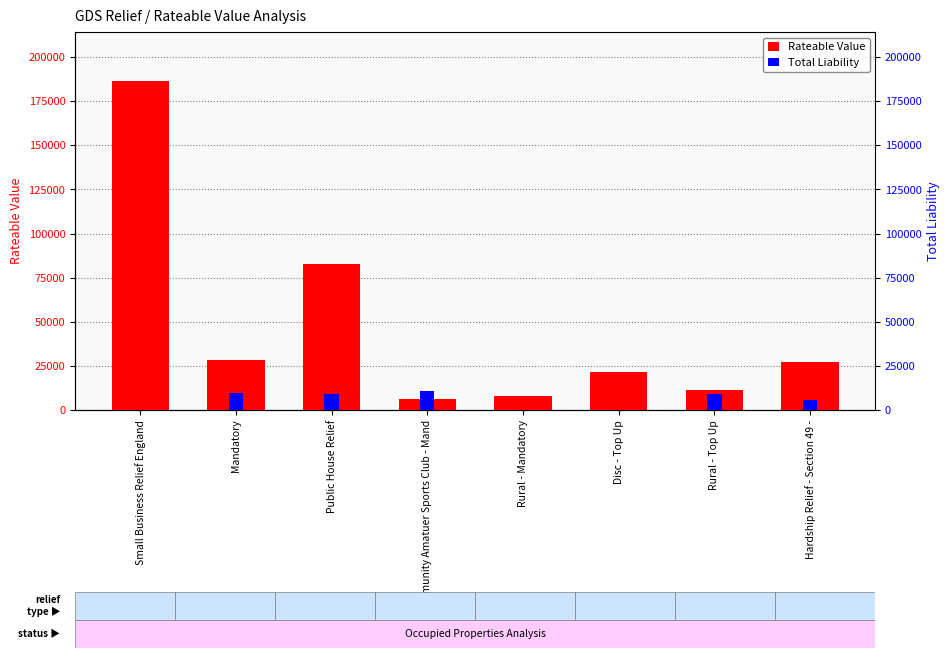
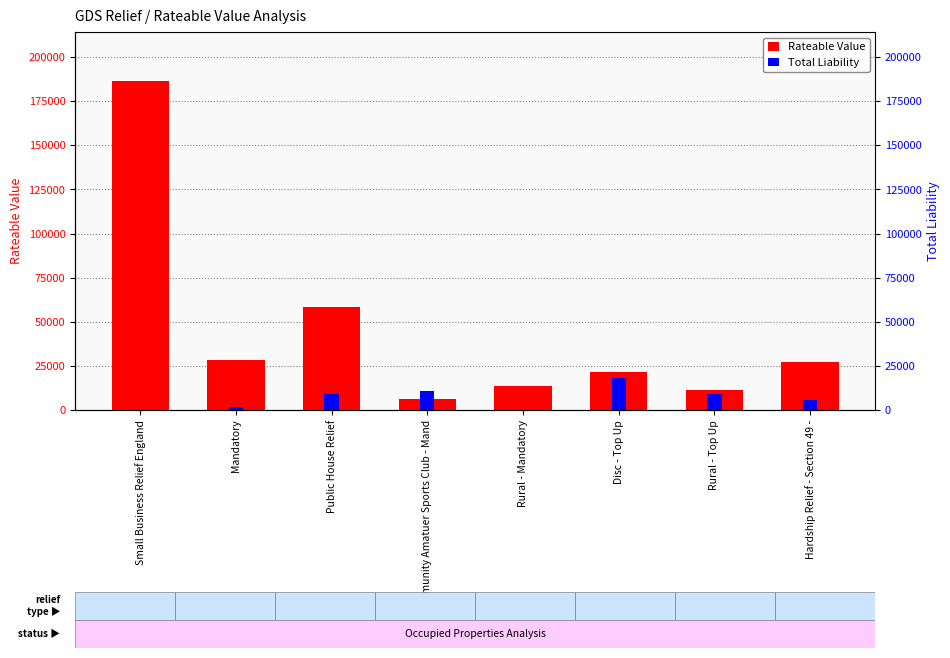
  {
    "Rateable Value": {
      "Small Business Relief England": 186000,
      "Mandatory": 28000,
-     "Public House Relief": 83000,
-     "Rural - Mandatory": 8000,
+     "Public House Relief": 59000,
+     "Rural - Mandatory": 14000,
      "Disc - Top Up": 22000,
      "Rural - Top Up": 11000,
      "Hardship Relief - Section 49 -": 27000
    },
    "Total Liability": {
      "Small Business Relief England": 0,
-     "Mandatory": 9000,
+     "Mandatory": 1000,
      "Community Amatuer Sports Club - Mand": 11000,
      "Rural - Mandatory": 0,
-     "Disc - Top Up": 0
+     "Disc - Top Up": 18000
    }
  }
